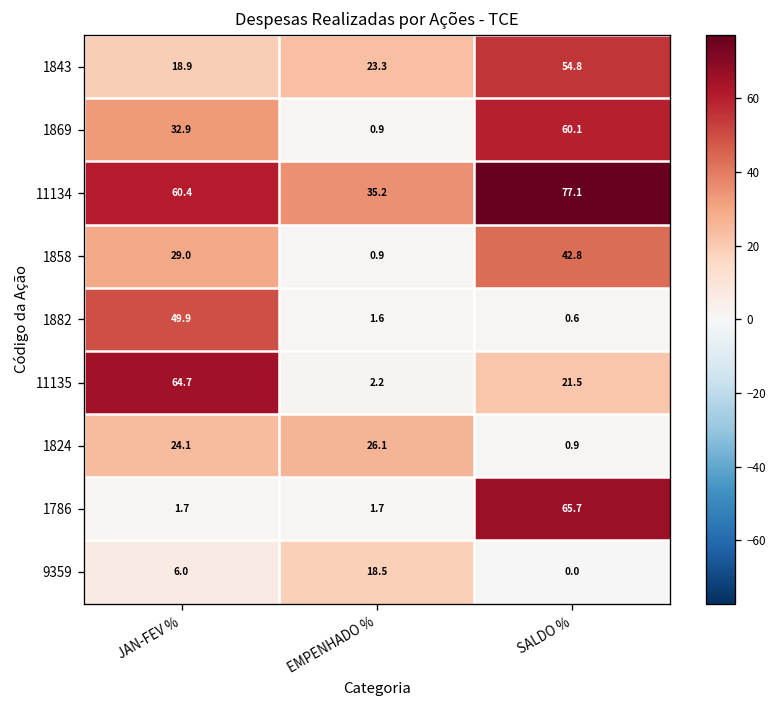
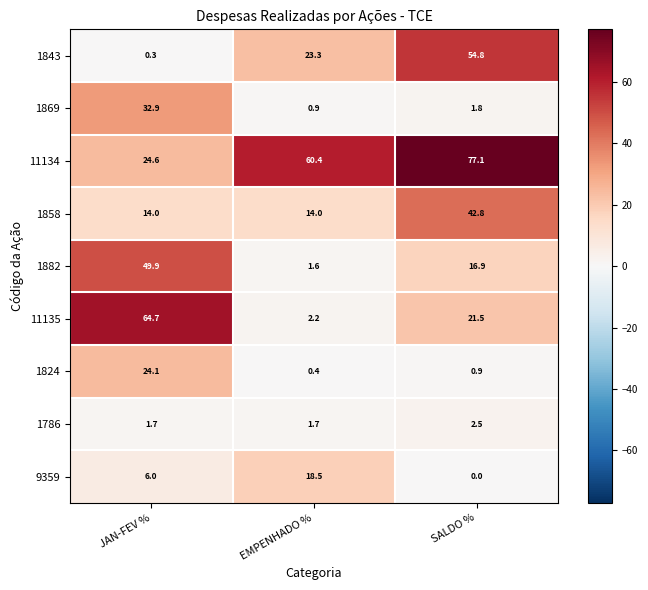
  {
    "1843": {
-     "JAN-FEV %": 18.9,
+     "JAN-FEV %": 0.3,
      "EMPENHADO %": 23.3,
      "SALDO %": 54.8
    },
    "1869": {
      "JAN-FEV %": 32.9,
      "EMPENHADO %": 0.9,
-     "SALDO %": 60.1
+     "SALDO %": 1.8
    },
    "11134": {
-     "JAN-FEV %": 60.4,
-     "EMPENHADO %": 35.2,
+     "JAN-FEV %": 24.6,
+     "EMPENHADO %": 60.4,
      "SALDO %": 77.1
    },
    "1858": {
-     "JAN-FEV %": 29.0,
-     "EMPENHADO %": 0.9,
+     "JAN-FEV %": 14.0,
+     "EMPENHADO %": 14.0,
      "SALDO %": 42.8
    },
    "1882": {
      "JAN-FEV %": 49.9,
      "EMPENHADO %": 1.6,
-     "SALDO %": 0.6
+     "SALDO %": 16.9
    },
    "11135": {
      "JAN-FEV %": 64.7,
      "EMPENHADO %": 2.2,
      "SALDO %": 21.5
    },
    "1824": {
      "JAN-FEV %": 24.1,
-     "EMPENHADO %": 26.1,
+     "EMPENHADO %": 0.4,
      "SALDO %": 0.9
    },
    "1786": {
      "JAN-FEV %": 1.7,
      "EMPENHADO %": 1.7,
-     "SALDO %": 65.7
+     "SALDO %": 2.5
    },
    "9359": {
      "JAN-FEV %": 6.0,
      "EMPENHADO %": 18.5,
      "SALDO %": 0.0
    }
  }
